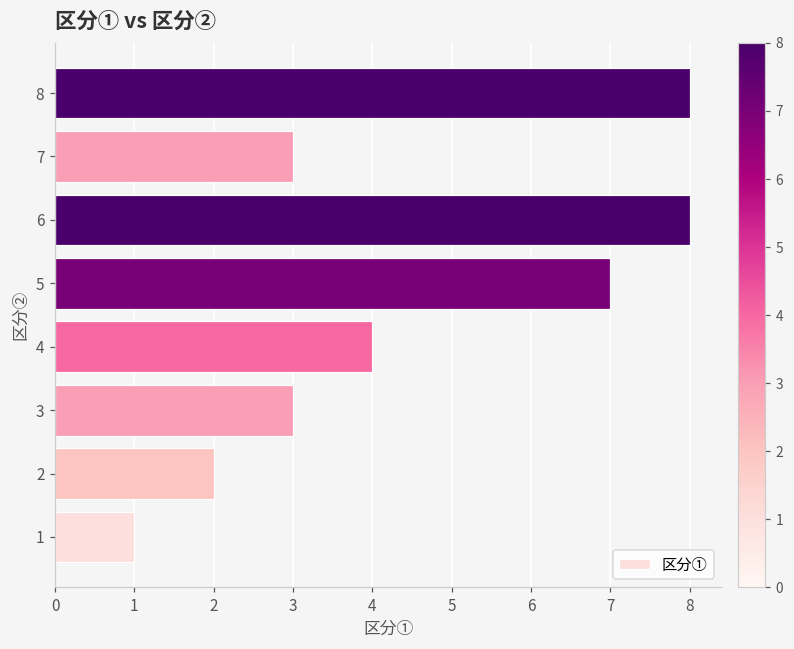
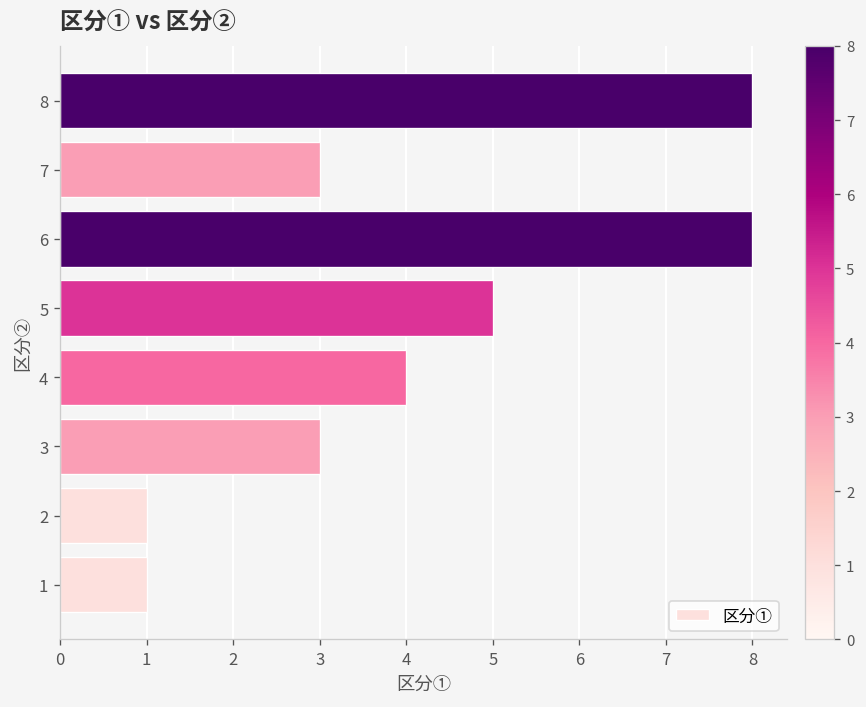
  {
    "8": 8,
    "7": 3,
    "6": 8,
-   "5": 7,
+   "5": 5,
    "4": 4,
    "3": 3,
-   "2": 2,
+   "2": 1,
    "1": 1
  }
